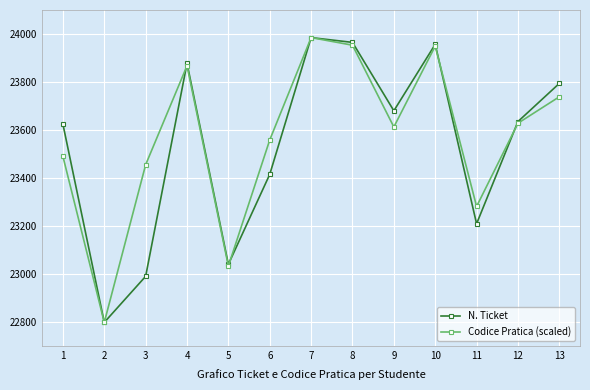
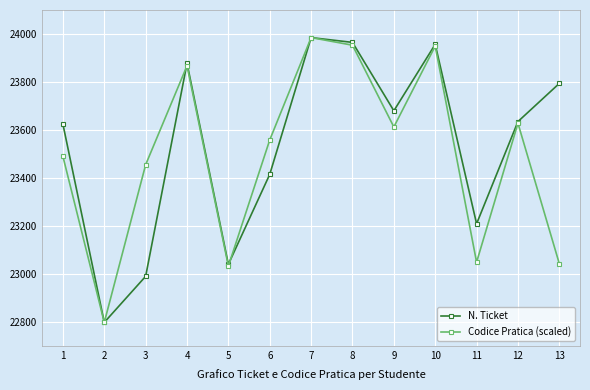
  {
    "N. Ticket": {
      "1": 23620,
      "3": 22990,
      "6": 23420,
      "8": 23970,
      "9": 23680,
      "11": 23210,
      "13": 23790
    },
    "Codice Pratica (scaled)": {
      "1": 23490,
      "3": 23460,
      "6": 23560,
      "8": 23950,
      "9": 23610,
-     "11": 23280,
-     "13": 23740
+     "11": 23050,
+     "13": 23040
    }
  }
